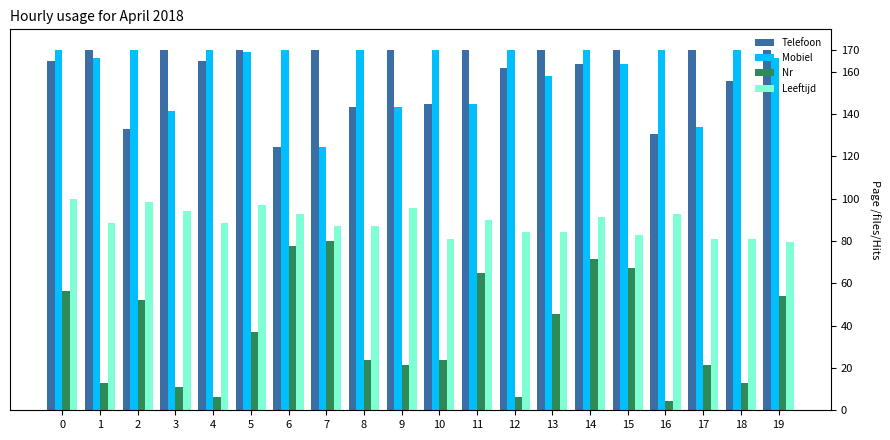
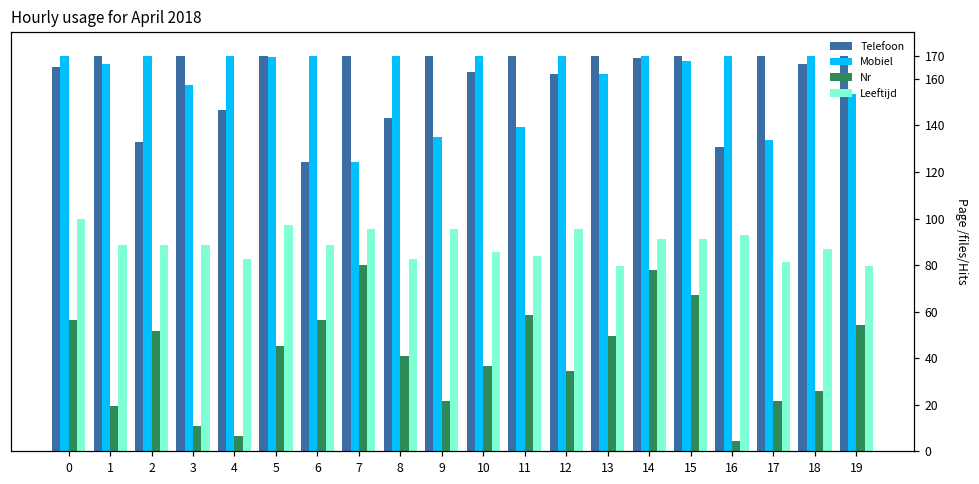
  {
    "Telefoon": {
      "0": 165,
      "1": 170,
      "2": 133,
      "3": 170,
-     "4": 165,
+     "4": 146,
      "5": 170,
      "6": 124,
      "7": 170,
      "8": 143,
      "9": 170,
-     "10": 145,
+     "10": 163,
      "11": 170,
      "12": 162,
      "13": 170,
-     "14": 163,
+     "14": 169,
      "15": 170,
      "16": 131,
      "17": 170,
-     "18": 156,
+     "18": 167,
      "19": 170
    },
    "Mobiel": {
      "0": 170,
      "1": 166,
      "2": 170,
-     "3": 142,
+     "3": 157,
      "4": 170,
      "5": 169,
      "6": 170,
      "7": 124,
      "8": 170,
-     "9": 143,
+     "9": 135,
      "10": 170,
-     "11": 145,
+     "11": 139,
      "12": 170,
-     "13": 158,
+     "13": 162,
      "14": 170,
-     "15": 163,
+     "15": 167,
      "16": 170,
      "17": 134,
      "18": 170,
-     "19": 167
+     "19": 154
    },
    "Nr": {
      "0": 56,
-     "1": 13,
+     "1": 19,
      "2": 52,
      "3": 11,
      "4": 6,
-     "5": 37,
-     "6": 78,
+     "5": 45,
+     "6": 56,
      "7": 80,
-     "8": 24,
+     "8": 41,
      "9": 22,
-     "10": 24,
-     "11": 65,
-     "12": 6,
-     "13": 45,
-     "14": 71,
+     "10": 37,
+     "11": 58,
+     "12": 35,
+     "13": 50,
+     "14": 78,
      "15": 67,
      "16": 4,
      "17": 22,
-     "18": 13,
+     "18": 26,
      "19": 54
    },
    "Leeftijd": {
      "0": 100,
      "1": 88,
-     "2": 99,
-     "3": 94,
-     "4": 88,
+     "2": 88,
+     "3": 88,
+     "4": 83,
      "5": 97,
-     "6": 93,
-     "7": 87,
-     "8": 87,
+     "6": 88,
+     "7": 96,
+     "8": 83,
      "9": 96,
-     "10": 81,
-     "11": 90,
-     "12": 84,
-     "13": 84,
+     "10": 86,
+     "11": 84,
+     "12": 96,
+     "13": 80,
      "14": 91,
-     "15": 83,
+     "15": 91,
      "16": 93,
      "17": 81,
-     "18": 81,
+     "18": 87,
      "19": 80
    }
  }
